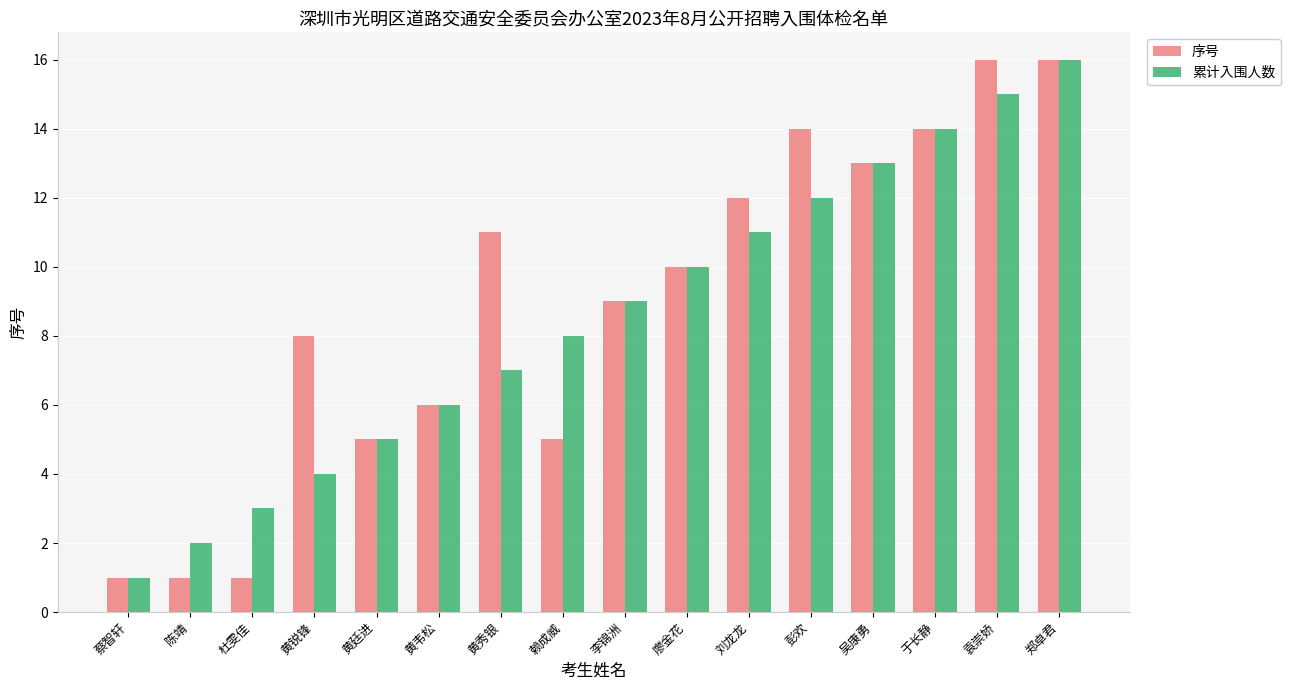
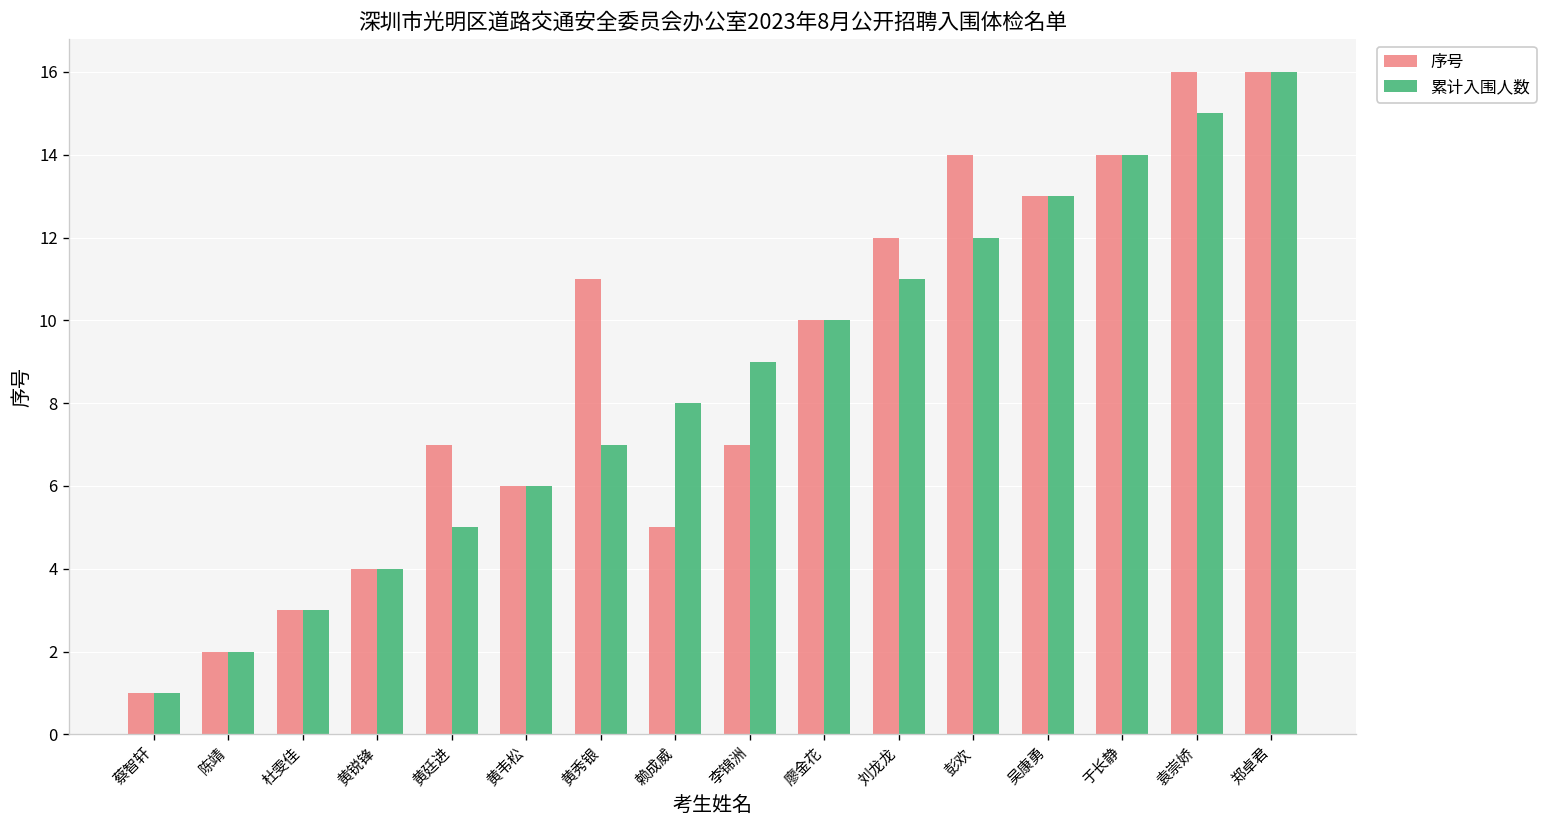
  {
    "序号": {
      "蔡智轩": 1,
-     "陈靖": 1,
-     "杜雯佳": 1,
-     "黄锐锋": 8,
-     "黄廷进": 5,
+     "陈靖": 2,
+     "杜雯佳": 3,
+     "黄锐锋": 4,
+     "黄廷进": 7,
      "黄韦松": 6,
      "黄秀银": 11,
      "赖成威": 5,
-     "李锦洲": 9,
+     "李锦洲": 7,
      "廖金花": 10,
      "刘龙龙": 12,
      "彭欢": 14,
      "吴康勇": 13,
      "于长静": 14,
      "袁崇娇": 16,
      "郑卓君": 16
    },
    "累计入围人数": {
      "蔡智轩": 1,
      "陈靖": 2,
      "杜雯佳": 3,
      "黄锐锋": 4,
      "黄廷进": 5,
      "黄韦松": 6,
      "黄秀银": 7,
      "赖成威": 8,
      "李锦洲": 9,
      "廖金花": 10,
      "刘龙龙": 11,
      "彭欢": 12,
      "吴康勇": 13,
      "于长静": 14,
      "袁崇娇": 15,
      "郑卓君": 16
    }
  }
